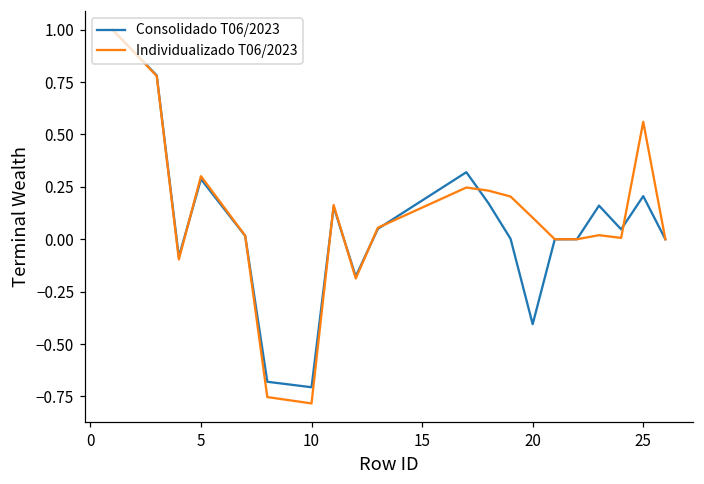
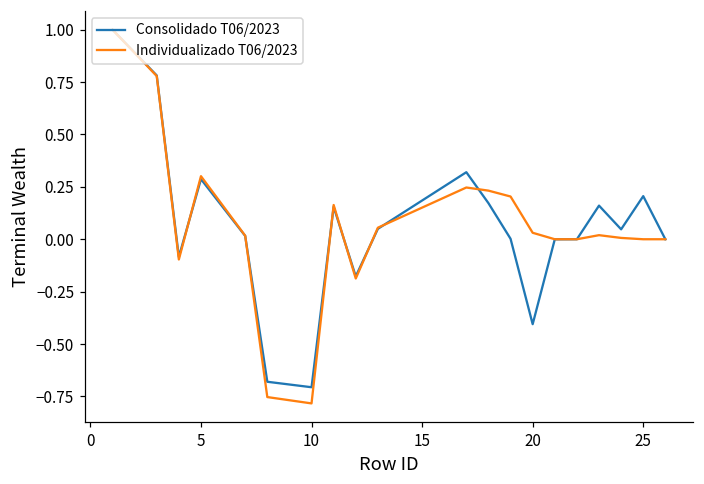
  {
    "Consolidado T06/2023": {
      "5": 0.29,
      "10": -0.71,
      "20": -0.41,
      "25": 0.21
    },
    "Individualizado T06/2023": {
      "5": 0.30,
      "10": -0.78,
-     "20": 0.10,
-     "25": 0.56
+     "20": 0.03,
+     "25": 0.00
    }
  }
